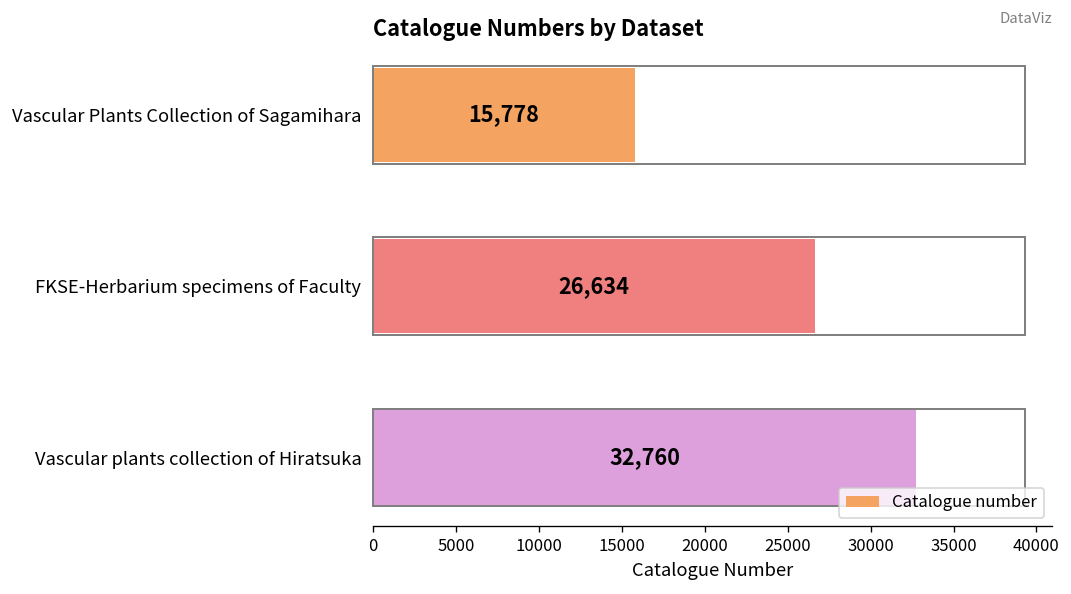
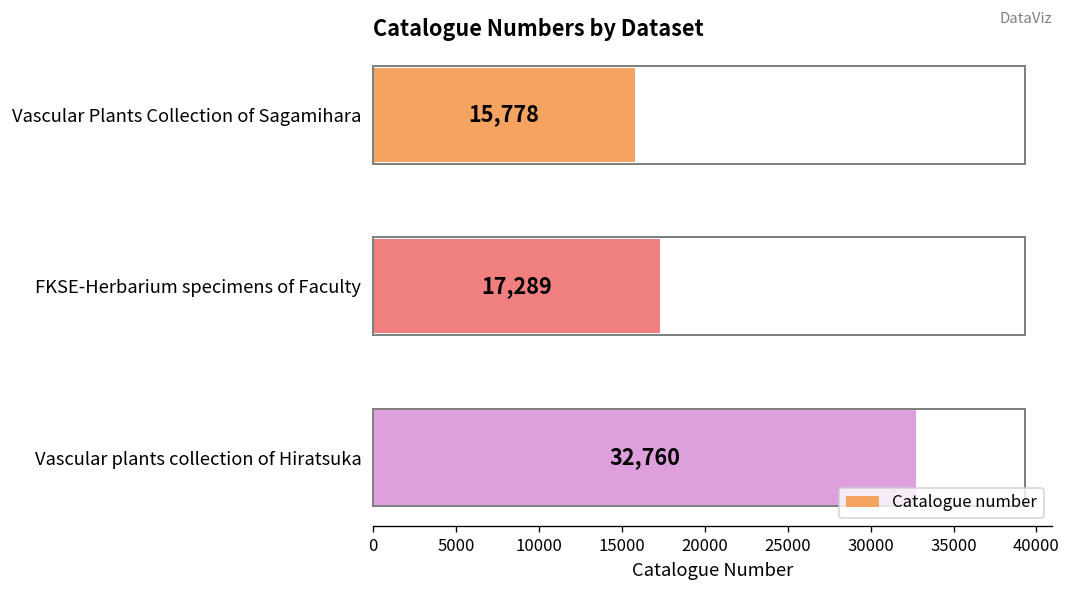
  {
    "Vascular Plants Collection of Sagamihara": "15,778",
-   "FKSE-Herbarium specimens of Faculty": "26,634",
+   "FKSE-Herbarium specimens of Faculty": "17,289",
    "Vascular plants collection of Hiratsuka": "32,760"
  }
